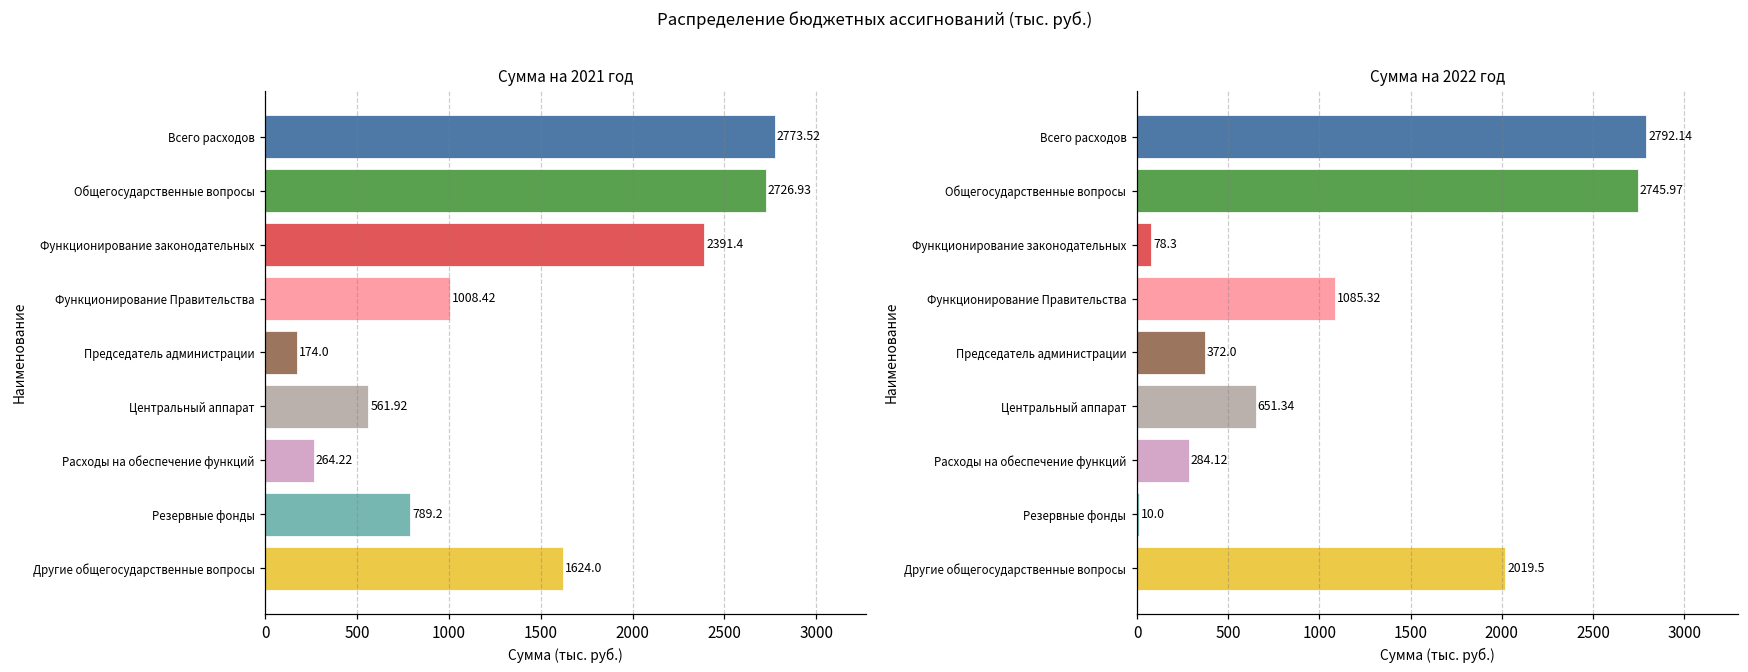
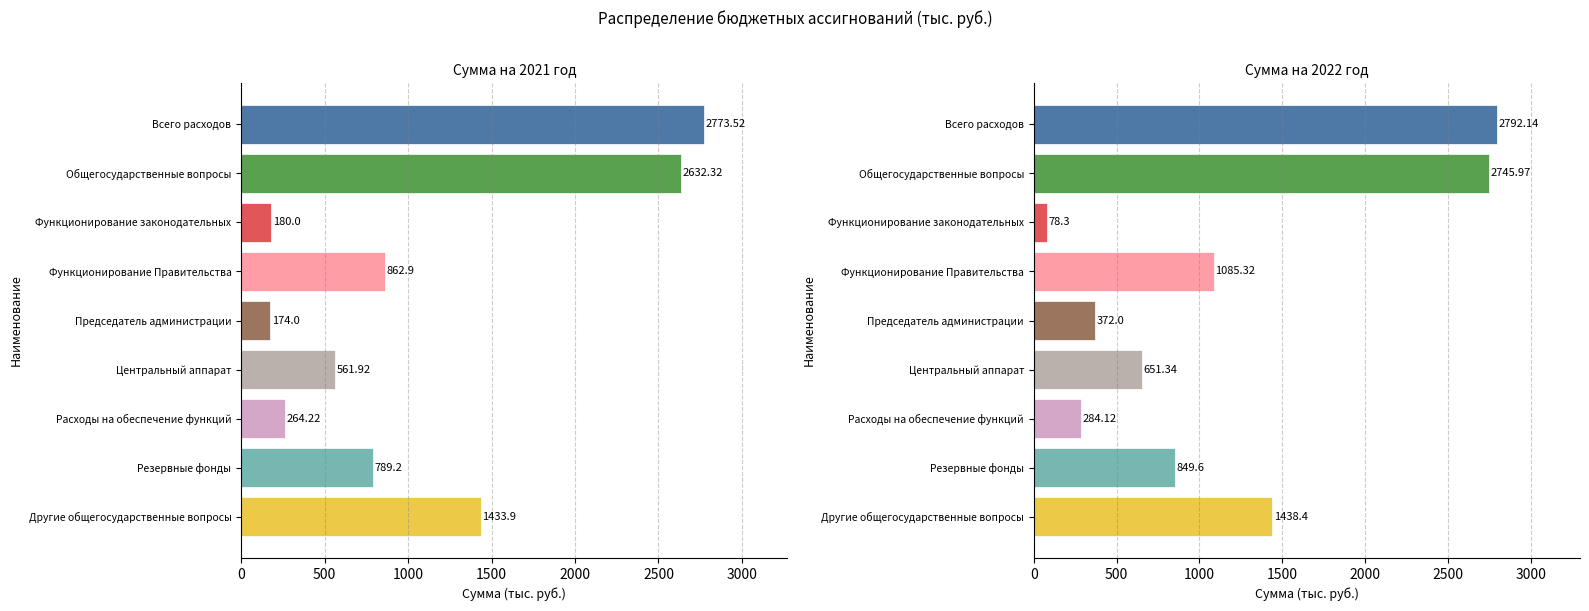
  {
    "Сумма на 2021 год": {
      "Всего расходов": 2773.52,
-     "Общегосударственные вопросы": 2726.93,
-     "Функционирование законодательных": 2391.4,
-     "Функционирование Правительства": 1008.42,
+     "Общегосударственные вопросы": 2632.32,
+     "Функционирование законодательных": 180.0,
+     "Функционирование Правительства": 862.9,
      "Председатель администрации": 174.0,
      "Центральный аппарат": 561.92,
      "Расходы на обеспечение функций": 264.22,
      "Резервные фонды": 789.2,
-     "Другие общегосударственные вопросы": 1624.0
+     "Другие общегосударственные вопросы": 1433.9
    },
    "Сумма на 2022 год": {
      "Всего расходов": 2792.14,
      "Общегосударственные вопросы": 2745.97,
      "Функционирование законодательных": 78.3,
      "Функционирование Правительства": 1085.32,
      "Председатель администрации": 372.0,
      "Центральный аппарат": 651.34,
      "Расходы на обеспечение функций": 284.12,
-     "Резервные фонды": 10.0,
-     "Другие общегосударственные вопросы": 2019.5
+     "Резервные фонды": 849.6,
+     "Другие общегосударственные вопросы": 1438.4
    }
  }
